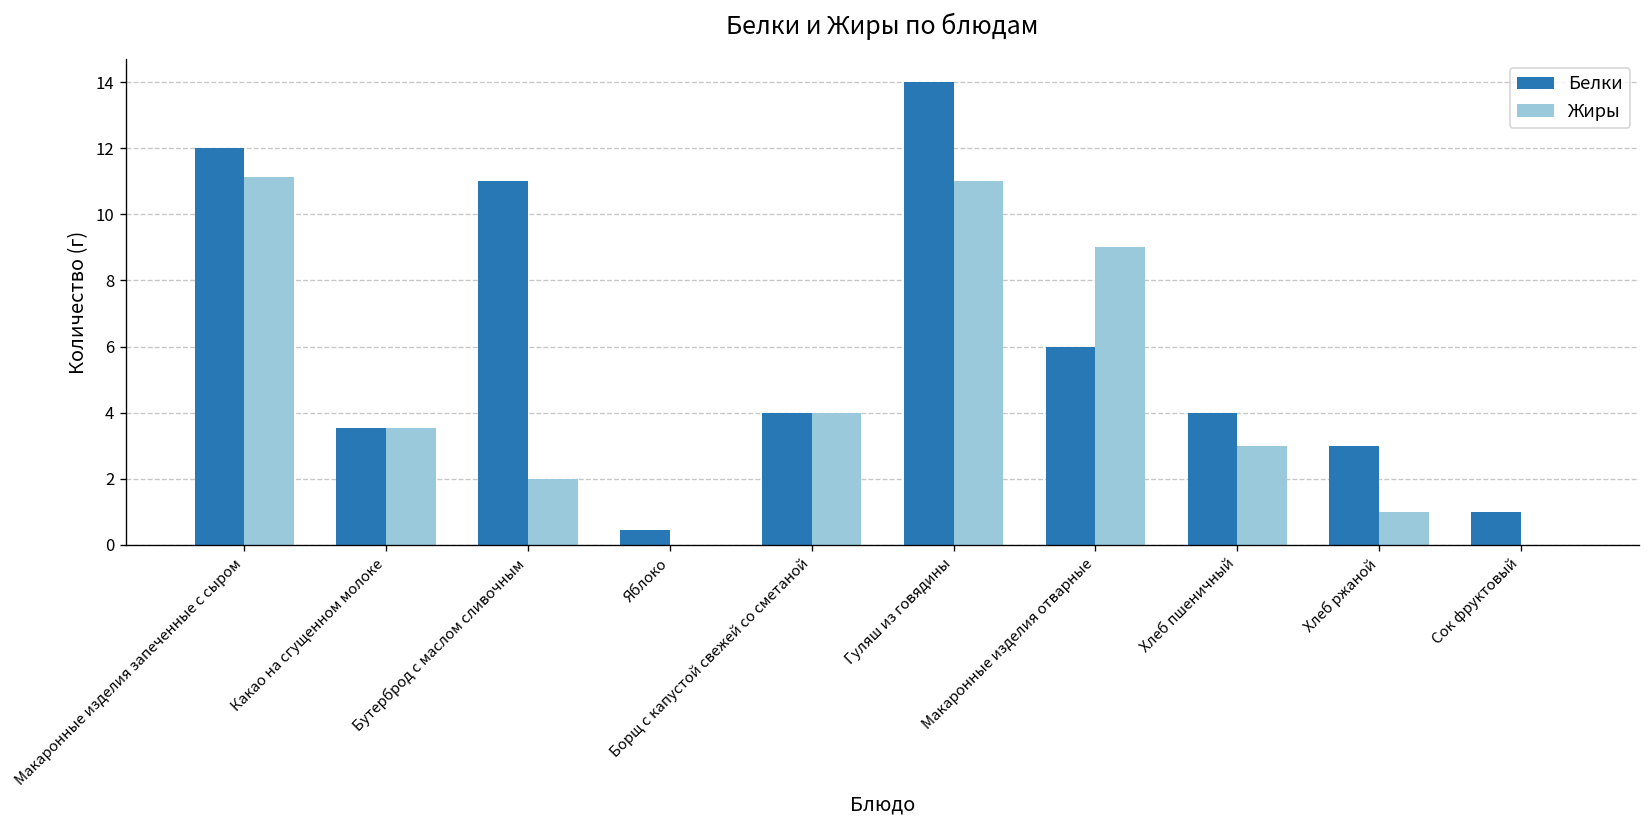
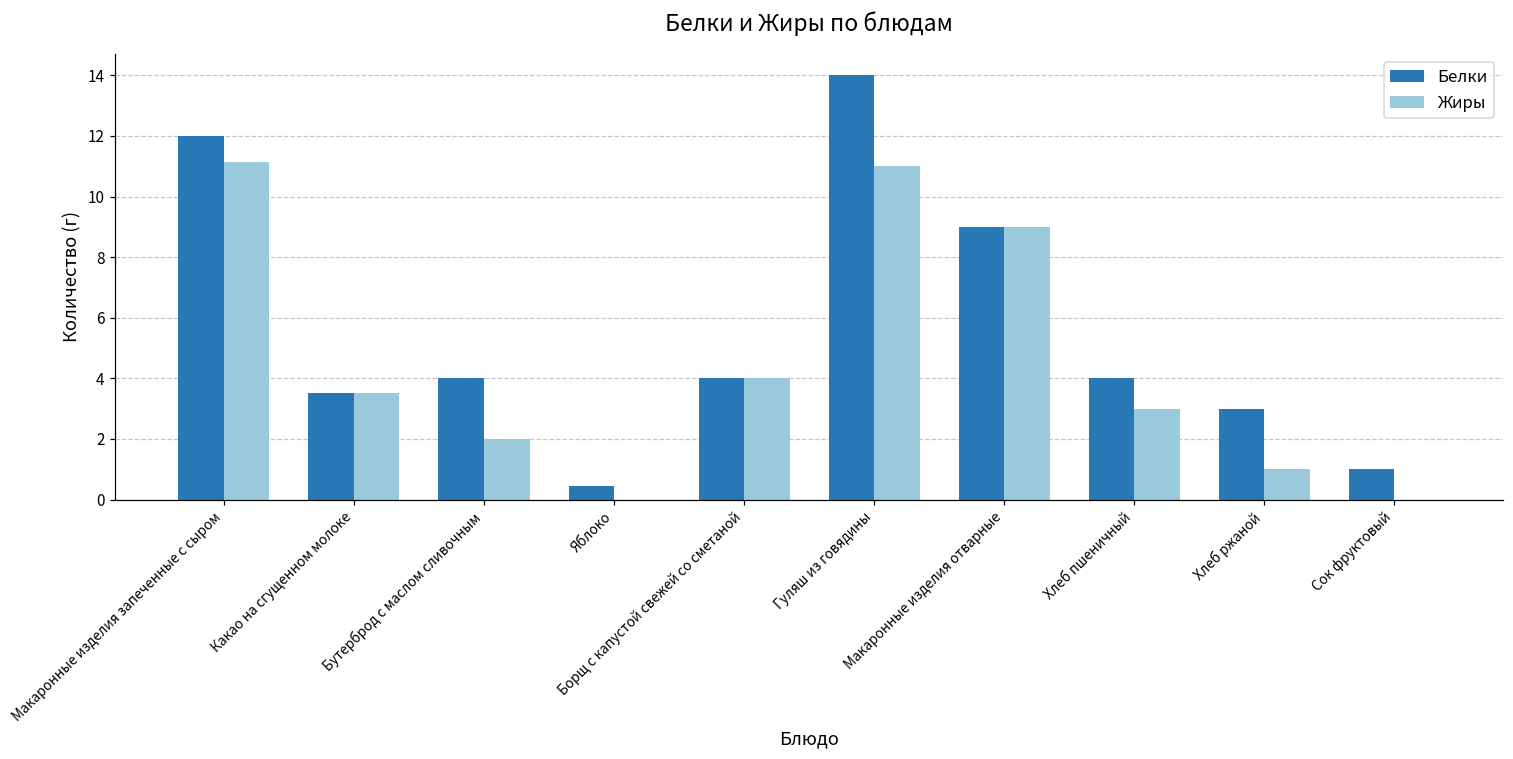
  {
    "Белки": {
      "Макаронные изделия запеченные с сыром": 12,
      "Какао на сгущенном молоке": 3.5,
-     "Бутерброд с маслом сливочным": 11,
+     "Бутерброд с маслом сливочным": 4,
      "Яблоко": 0.4,
      "Борщ с капустой свежей со сметаной": 4,
      "Гуляш из говядины": 14,
-     "Макаронные изделия отварные": 6,
+     "Макаронные изделия отварные": 9,
      "Хлеб пшеничный": 4,
      "Хлеб ржаной": 3,
      "Сок фруктовый": 1
    },
    "Жиры": {
      "Макаронные изделия запеченные с сыром": 11.1,
      "Какао на сгущенном молоке": 3.5,
      "Бутерброд с маслом сливочным": 2,
      "Яблоко": 0,
      "Борщ с капустой свежей со сметаной": 4,
      "Гуляш из говядины": 11,
      "Макаронные изделия отварные": 9,
      "Хлеб пшеничный": 3,
      "Хлеб ржаной": 1,
      "Сок фруктовый": 0
    }
  }
